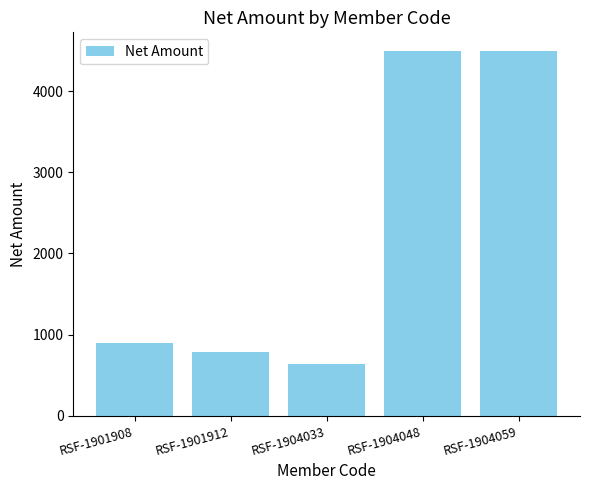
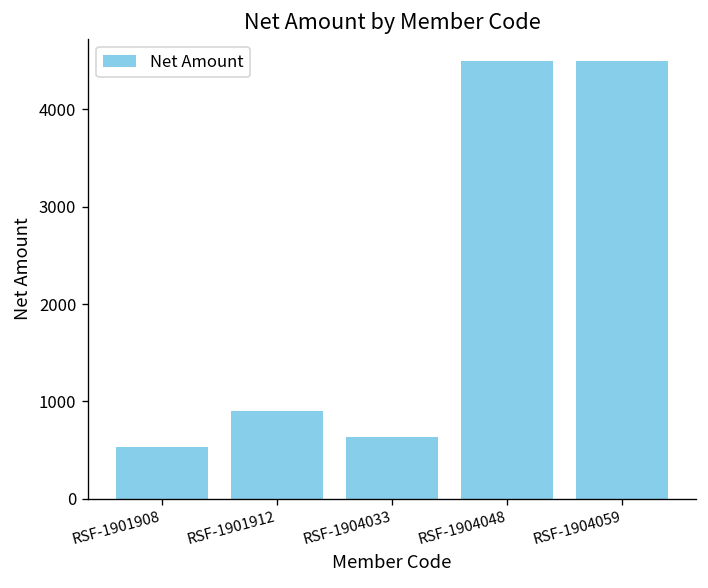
  {
-   "RSF-1901908": 900,
-   "RSF-1901912": 800,
+   "RSF-1901908": 500,
+   "RSF-1901912": 900,
    "RSF-1904033": 600,
    "RSF-1904048": 4500,
    "RSF-1904059": 4500
  }
